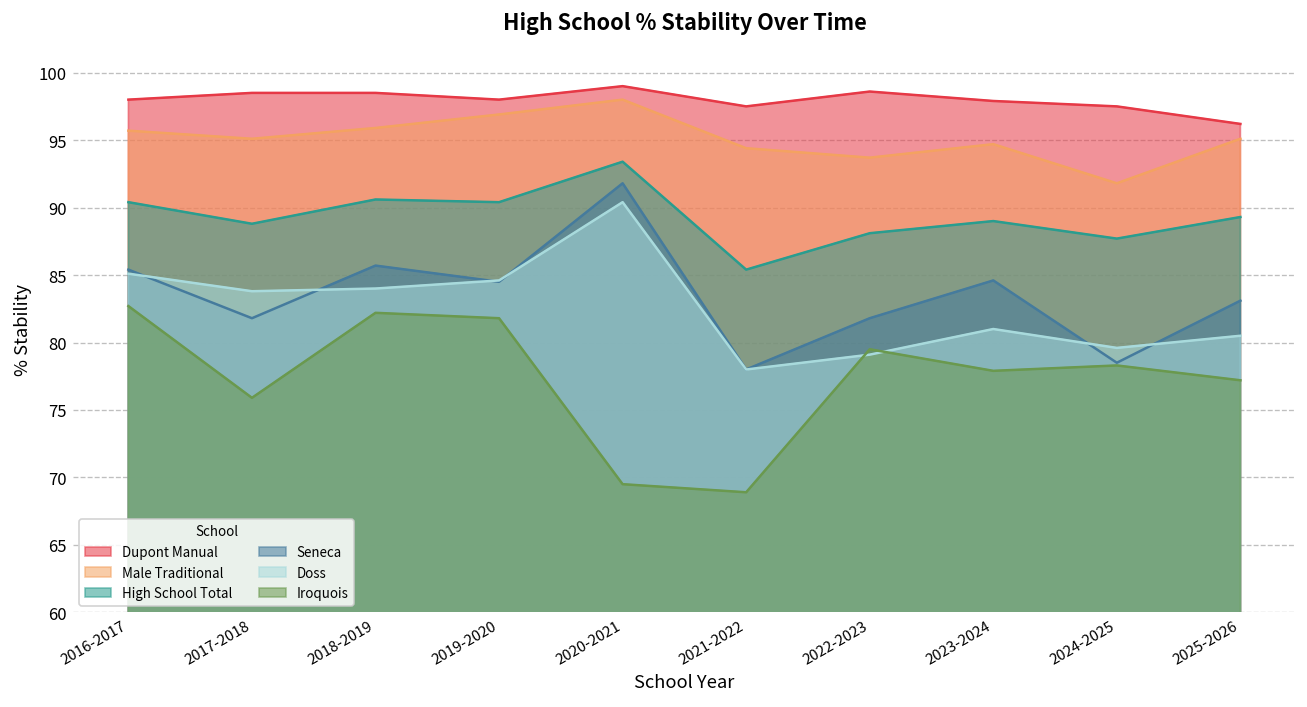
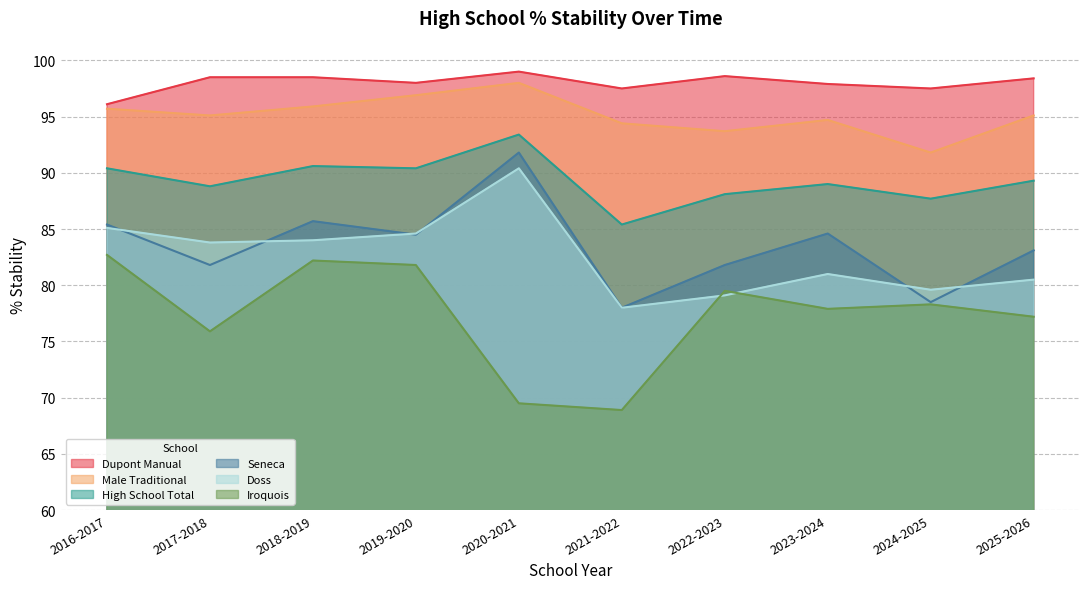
  {
    "Dupont Manual": {
-     "2016-2017": 98.0,
+     "2016-2017": 96.1,
      "2017-2018": 98.5,
      "2018-2019": 98.5,
      "2019-2020": 98.0,
      "2020-2021": 99.0,
      "2021-2022": 97.5,
      "2022-2023": 98.6,
      "2023-2024": 97.9,
      "2024-2025": 97.5,
-     "2025-2026": 96.2
+     "2025-2026": 98.4
    },
    "Male Traditional": {
      "2016-2017": 95.7,
      "2017-2018": 95.1,
      "2018-2019": 95.9,
      "2019-2020": 96.9,
      "2020-2021": 98.0,
      "2021-2022": 94.4,
      "2022-2023": 93.7,
      "2023-2024": 94.7,
      "2024-2025": 91.8,
      "2025-2026": 95.1
    },
    "Doss": {
      "2016-2017": 85.1,
      "2017-2018": 83.8,
      "2018-2019": 84.0,
      "2020-2021": 90.4,
      "2022-2023": 79.1,
      "2023-2024": 81.0,
      "2024-2025": 79.6,
      "2025-2026": 80.5
    },
    "Iroquois": {
      "2016-2017": 82.7,
      "2017-2018": 75.9,
      "2018-2019": 82.2,
      "2019-2020": 81.8,
      "2020-2021": 69.5,
      "2021-2022": 68.9,
      "2022-2023": 79.5,
      "2023-2024": 77.9,
      "2025-2026": 77.2
    }
  }
